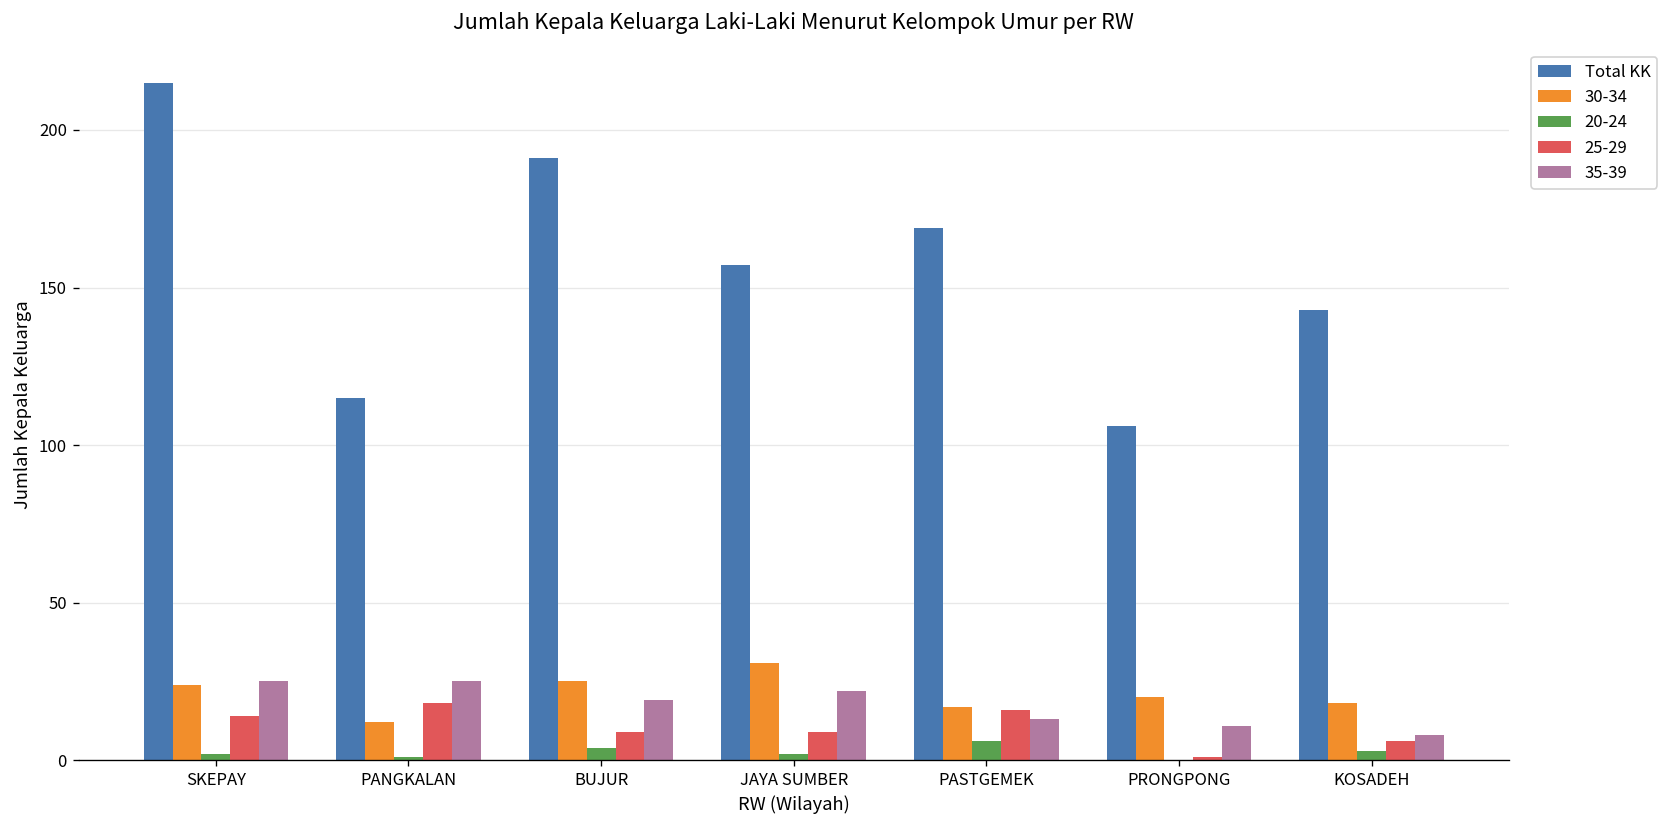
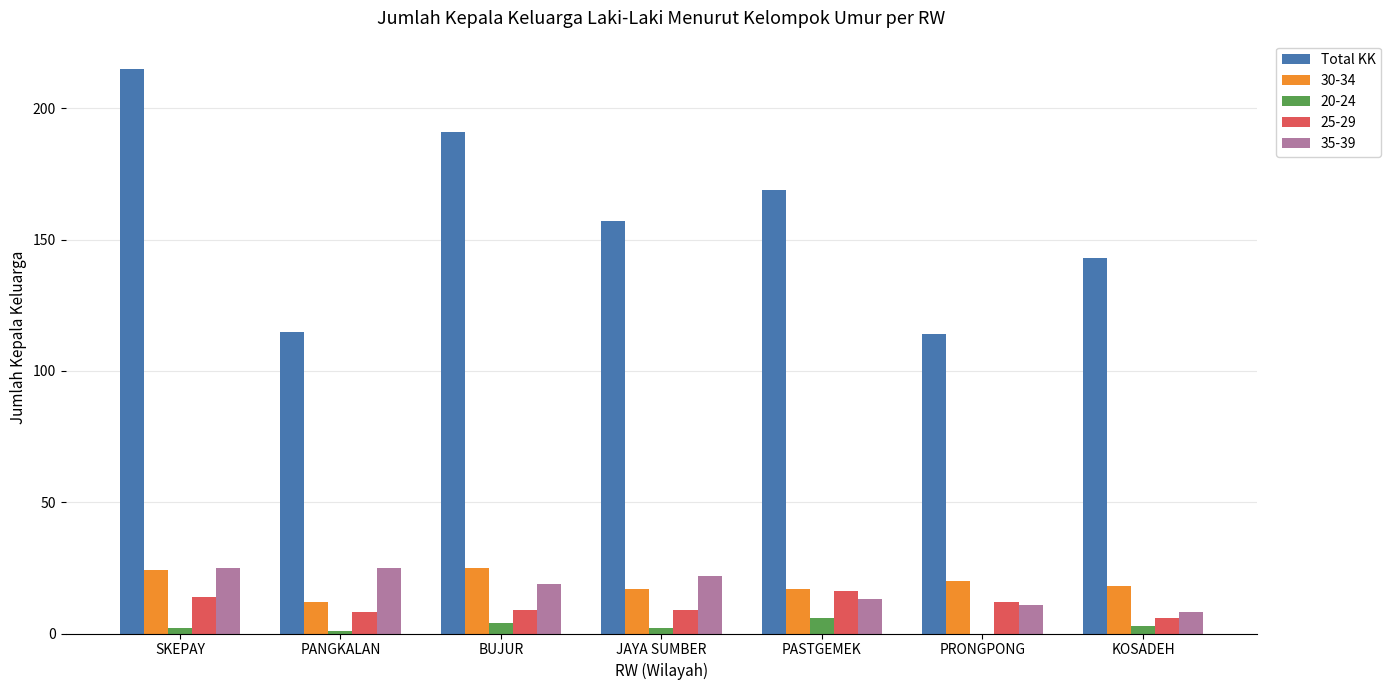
  {
    "Total KK": {
      "SKEPAY": 215,
      "PANGKALAN": 115,
      "BUJUR": 191,
      "JAYA SUMBER": 157,
      "PASTGEMEK": 169,
-     "PRONGPONG": 106,
+     "PRONGPONG": 114,
      "KOSADEH": 143
    },
    "30-34": {
      "SKEPAY": 24,
      "PANGKALAN": 12,
      "BUJUR": 25,
-     "JAYA SUMBER": 31,
+     "JAYA SUMBER": 17,
      "PASTGEMEK": 17,
      "PRONGPONG": 20,
      "KOSADEH": 18
    },
    "20-24": {
      "SKEPAY": 2,
      "PANGKALAN": 1,
      "BUJUR": 4,
      "JAYA SUMBER": 2,
      "PASTGEMEK": 6,
      "PRONGPONG": 0,
      "KOSADEH": 3
    },
    "25-29": {
      "SKEPAY": 14,
-     "PANGKALAN": 18,
+     "PANGKALAN": 8,
      "BUJUR": 9,
      "JAYA SUMBER": 9,
      "PASTGEMEK": 16,
-     "PRONGPONG": 1,
+     "PRONGPONG": 12,
      "KOSADEH": 6
    },
    "35-39": {
      "SKEPAY": 25,
      "PANGKALAN": 25,
      "BUJUR": 19,
      "JAYA SUMBER": 22,
      "PASTGEMEK": 13,
      "PRONGPONG": 11,
      "KOSADEH": 8
    }
  }
